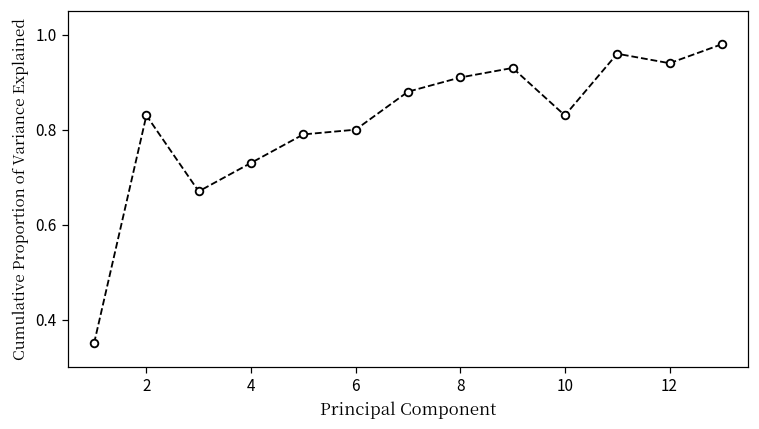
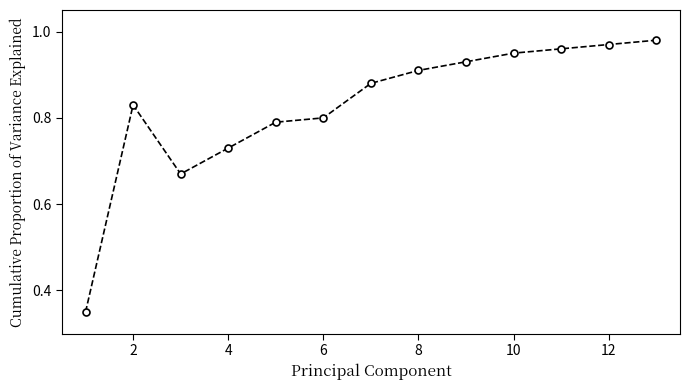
  {
    "2": 0.83,
    "4": 0.73,
    "6": 0.80,
    "8": 0.91,
-   "10": 0.83,
-   "12": 0.94
+   "10": 0.95,
+   "12": 0.97
  }
